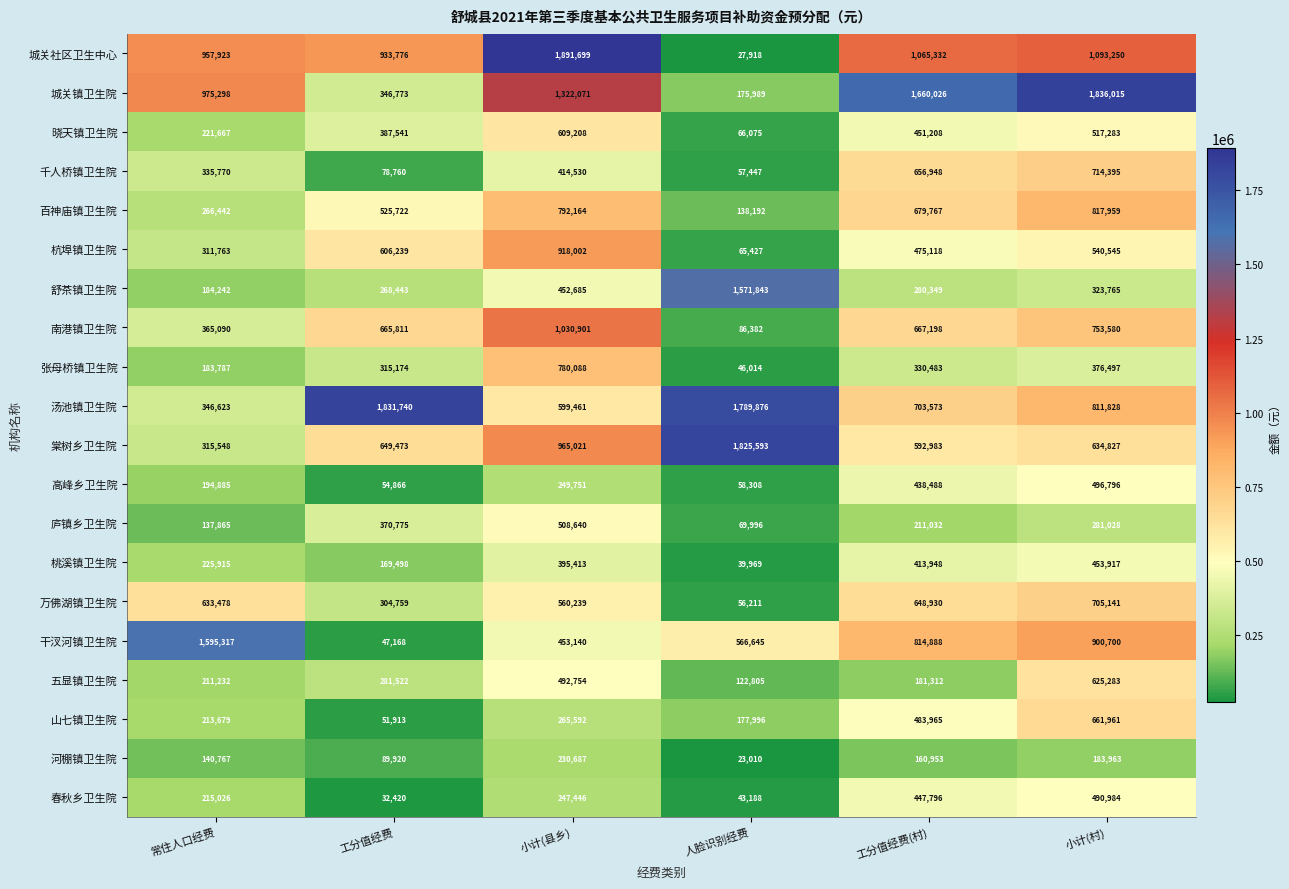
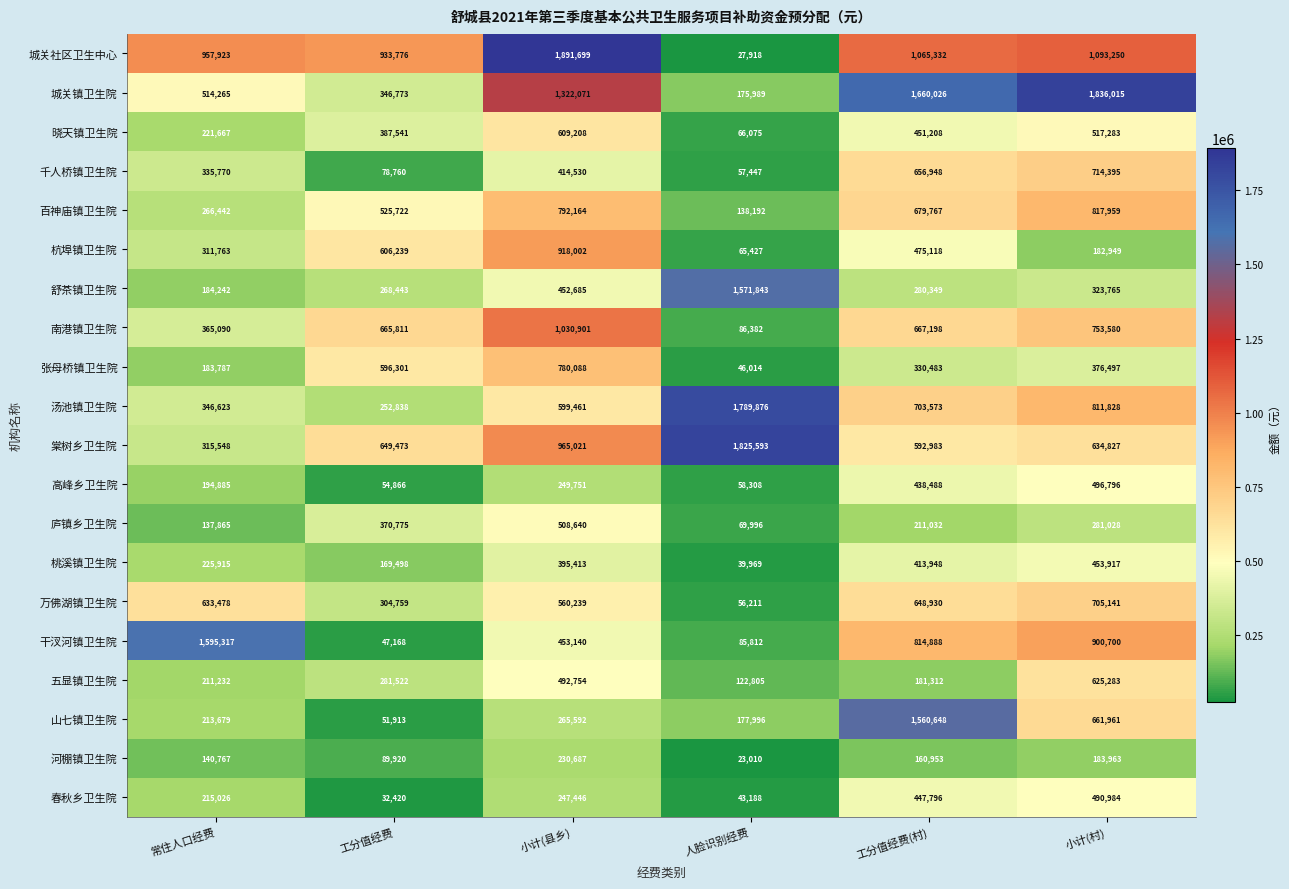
  {
    "城关社区卫生中心": {
      "常住人口经费": "957,923",
      "工分值经费": "933,776",
      "小计(县乡)": "1,891,699",
      "人脸识别经费": "27,918",
      "工分值经费(村)": "1,065,332",
      "小计(村)": "1,093,250"
    },
    "城关镇卫生院": {
-     "常住人口经费": "975,298",
+     "常住人口经费": "514,265",
      "工分值经费": "346,773",
      "小计(县乡)": "1,322,071",
      "人脸识别经费": "175,989",
      "工分值经费(村)": "1,660,026",
      "小计(村)": "1,836,015"
    },
    "晓天镇卫生院": {
      "常住人口经费": "221,667",
      "工分值经费": "387,541",
      "小计(县乡)": "609,208",
      "人脸识别经费": "66,075",
      "工分值经费(村)": "451,208",
      "小计(村)": "517,283"
    },
    "千人桥镇卫生院": {
      "常住人口经费": "335,770",
      "工分值经费": "78,760",
      "小计(县乡)": "414,530",
      "人脸识别经费": "57,447",
      "工分值经费(村)": "656,948",
      "小计(村)": "714,395"
    },
    "百神庙镇卫生院": {
      "常住人口经费": "266,442",
      "工分值经费": "525,722",
      "小计(县乡)": "792,164",
      "人脸识别经费": "138,192",
      "工分值经费(村)": "679,767",
      "小计(村)": "817,959"
    },
    "杭埠镇卫生院": {
      "常住人口经费": "311,763",
      "工分值经费": "606,239",
      "小计(县乡)": "918,002",
      "人脸识别经费": "65,427",
      "工分值经费(村)": "475,118",
-     "小计(村)": "540,545"
+     "小计(村)": "182,949"
    },
    "舒茶镇卫生院": {
      "常住人口经费": "184,242",
      "工分值经费": "268,443",
      "小计(县乡)": "452,685",
      "人脸识别经费": "1,571,843",
      "工分值经费(村)": "280,349",
      "小计(村)": "323,765"
    },
    "南港镇卫生院": {
      "常住人口经费": "365,090",
      "工分值经费": "665,811",
      "小计(县乡)": "1,030,901",
      "人脸识别经费": "86,382",
      "工分值经费(村)": "667,198",
      "小计(村)": "753,580"
    },
    "张母桥镇卫生院": {
      "常住人口经费": "183,787",
-     "工分值经费": "315,174",
+     "工分值经费": "596,301",
      "小计(县乡)": "780,088",
      "人脸识别经费": "46,014",
      "工分值经费(村)": "330,483",
      "小计(村)": "376,497"
    },
    "汤池镇卫生院": {
      "常住人口经费": "346,623",
-     "工分值经费": "1,831,740",
+     "工分值经费": "252,838",
      "小计(县乡)": "599,461",
      "人脸识别经费": "1,789,876",
      "工分值经费(村)": "703,573",
      "小计(村)": "811,828"
    },
    "棠树乡卫生院": {
      "常住人口经费": "315,548",
      "工分值经费": "649,473",
      "小计(县乡)": "965,021",
      "人脸识别经费": "1,825,593",
      "工分值经费(村)": "592,983",
      "小计(村)": "634,827"
    },
    "高峰乡卫生院": {
      "常住人口经费": "194,885",
      "工分值经费": "54,866",
      "小计(县乡)": "249,751",
      "人脸识别经费": "58,308",
      "工分值经费(村)": "438,488",
      "小计(村)": "496,796"
    },
    "庐镇乡卫生院": {
      "常住人口经费": "137,865",
      "工分值经费": "370,775",
      "小计(县乡)": "508,640",
      "人脸识别经费": "69,996",
      "工分值经费(村)": "211,032",
      "小计(村)": "281,028"
    },
    "桃溪镇卫生院": {
      "常住人口经费": "225,915",
      "工分值经费": "169,498",
      "小计(县乡)": "395,413",
      "人脸识别经费": "39,969",
      "工分值经费(村)": "413,948",
      "小计(村)": "453,917"
    },
    "万佛湖镇卫生院": {
      "常住人口经费": "633,478",
      "工分值经费": "304,759",
      "小计(县乡)": "560,239",
      "人脸识别经费": "56,211",
      "工分值经费(村)": "648,930",
      "小计(村)": "705,141"
    },
    "干汊河镇卫生院": {
      "常住人口经费": "1,595,317",
      "工分值经费": "47,168",
      "小计(县乡)": "453,140",
-     "人脸识别经费": "566,645",
+     "人脸识别经费": "85,812",
      "工分值经费(村)": "814,888",
      "小计(村)": "900,700"
    },
    "五显镇卫生院": {
      "常住人口经费": "211,232",
      "工分值经费": "281,522",
      "小计(县乡)": "492,754",
      "人脸识别经费": "122,805",
      "工分值经费(村)": "181,312",
      "小计(村)": "625,283"
    },
    "山七镇卫生院": {
      "常住人口经费": "213,679",
      "工分值经费": "51,913",
      "小计(县乡)": "265,592",
      "人脸识别经费": "177,996",
-     "工分值经费(村)": "483,965",
+     "工分值经费(村)": "1,560,648",
      "小计(村)": "661,961"
    },
    "河棚镇卫生院": {
      "常住人口经费": "140,767",
      "工分值经费": "89,920",
      "小计(县乡)": "230,687",
      "人脸识别经费": "23,010",
      "工分值经费(村)": "160,953",
      "小计(村)": "183,963"
    },
    "春秋乡卫生院": {
      "常住人口经费": "215,026",
      "工分值经费": "32,420",
      "小计(县乡)": "247,446",
      "人脸识别经费": "43,188",
      "工分值经费(村)": "447,796",
      "小计(村)": "490,984"
    }
  }
